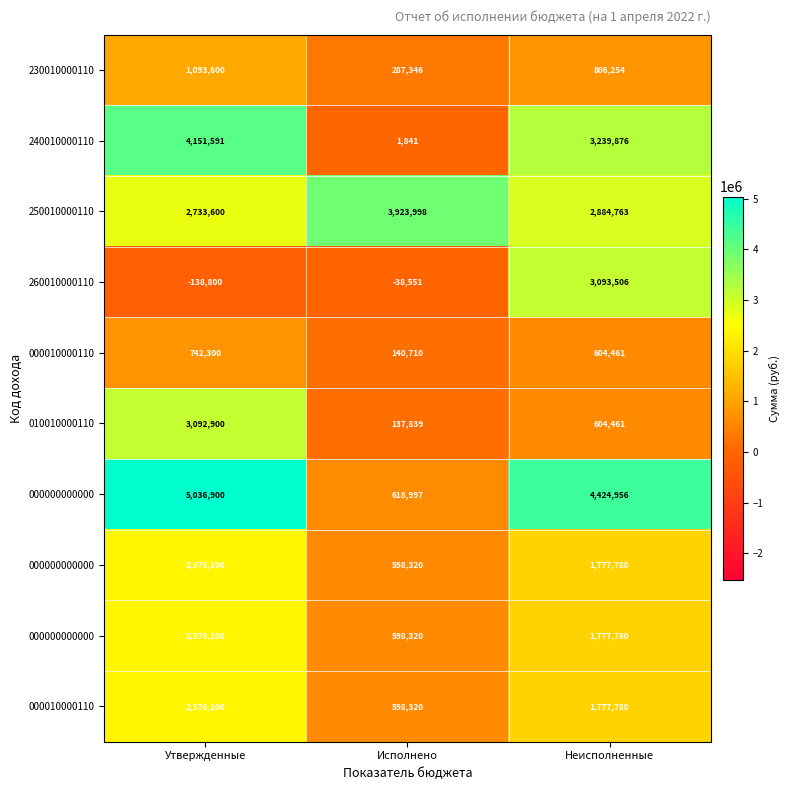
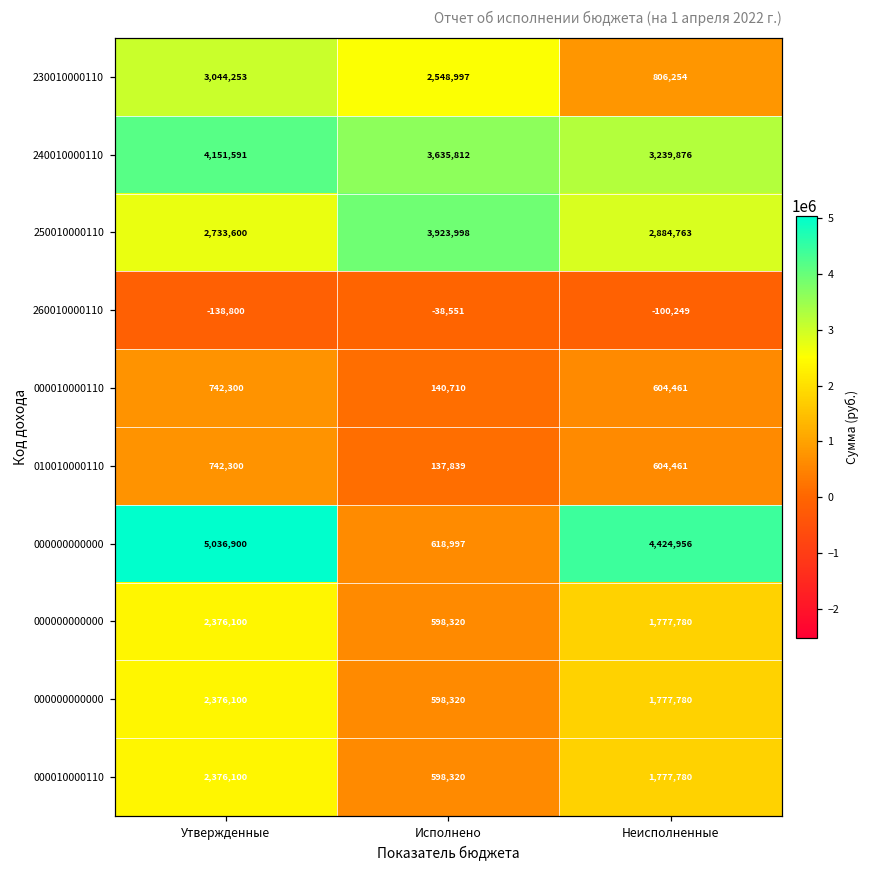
  {
    "230010000110": {
-     "Утвержденные": "1,093,600",
-     "Исполнено": "287,346",
+     "Утвержденные": "3,044,253",
+     "Исполнено": "2,548,997",
      "Неисполненные": "806,254"
    },
    "240010000110": {
      "Утвержденные": "4,151,591",
-     "Исполнено": "1,841",
+     "Исполнено": "3,635,812",
      "Неисполненные": "3,239,876"
    },
    "250010000110": {
      "Утвержденные": "2,733,600",
      "Исполнено": "3,923,998",
      "Неисполненные": "2,884,763"
    },
    "260010000110": {
      "Утвержденные": "-138,800",
      "Исполнено": "-38,551",
-     "Неисполненные": "3,093,506"
+     "Неисполненные": "-100,249"
    },
    "010010000110": {
-     "Утвержденные": "3,092,900",
+     "Утвержденные": "742,300",
      "Исполнено": "137,839",
      "Неисполненные": "604,461"
    }
  }
